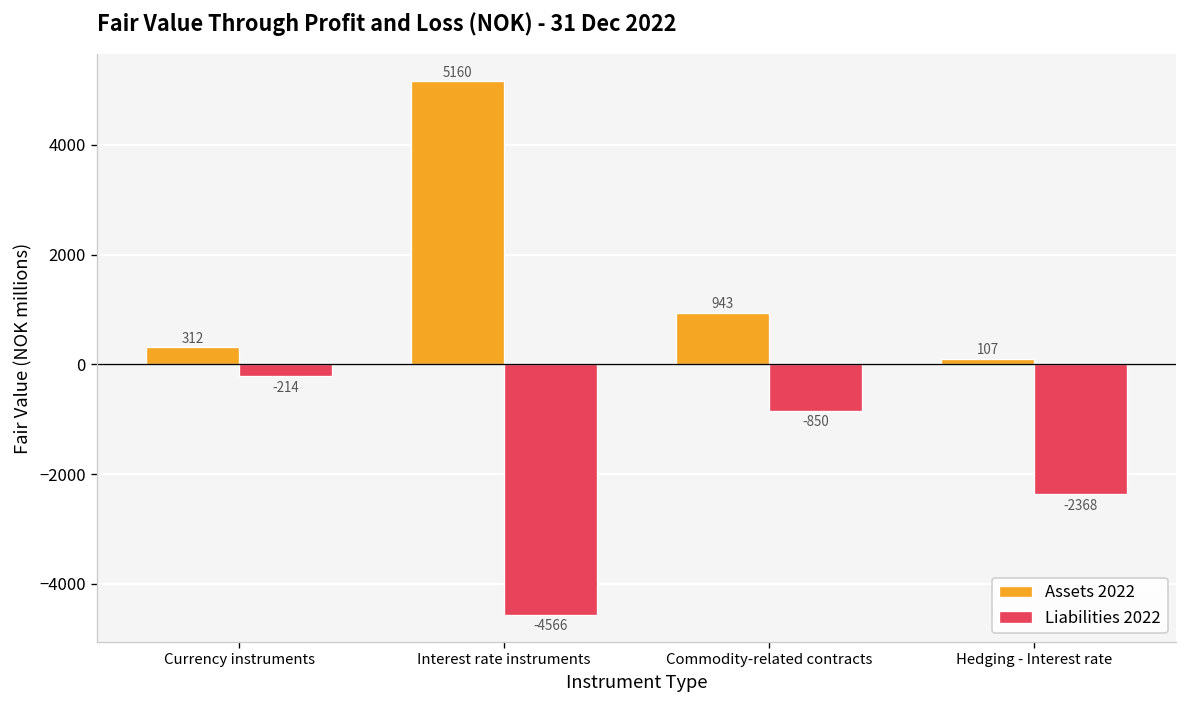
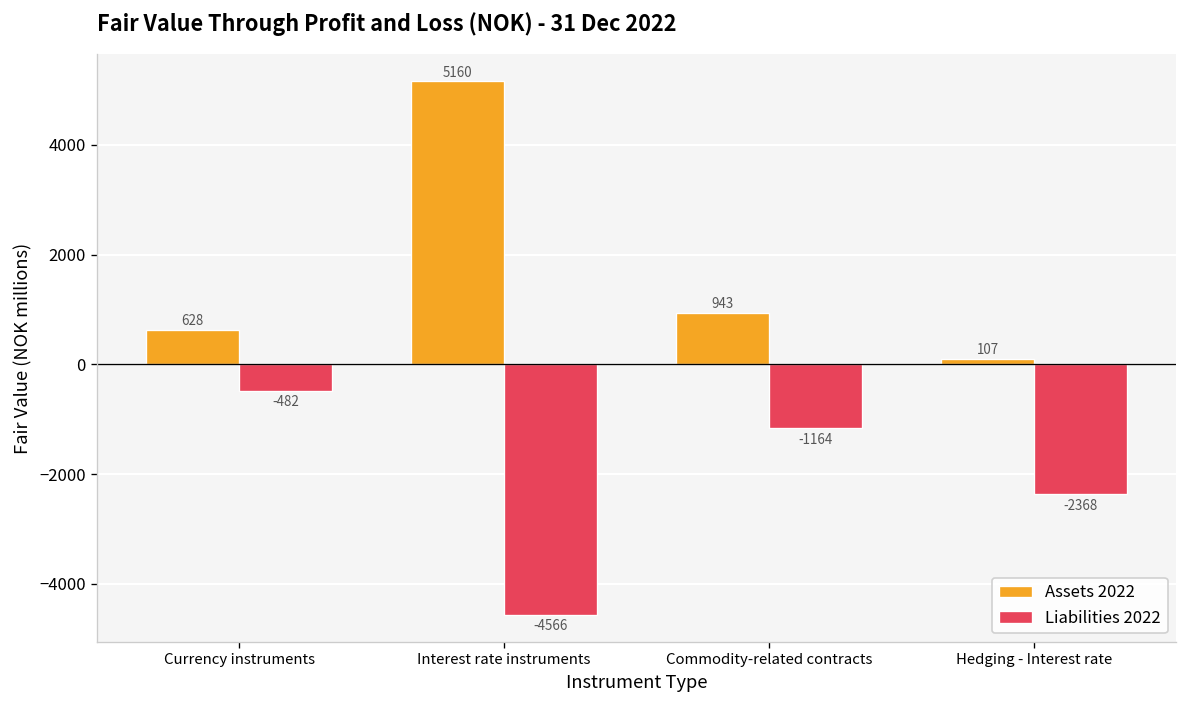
  {
    "Assets 2022": {
-     "Currency instruments": 312,
+     "Currency instruments": 628,
      "Interest rate instruments": 5160,
      "Commodity-related contracts": 943,
      "Hedging - Interest rate": 107
    },
    "Liabilities 2022": {
-     "Currency instruments": -214,
+     "Currency instruments": -482,
      "Interest rate instruments": -4566,
-     "Commodity-related contracts": -850,
+     "Commodity-related contracts": -1164,
      "Hedging - Interest rate": -2368
    }
  }
